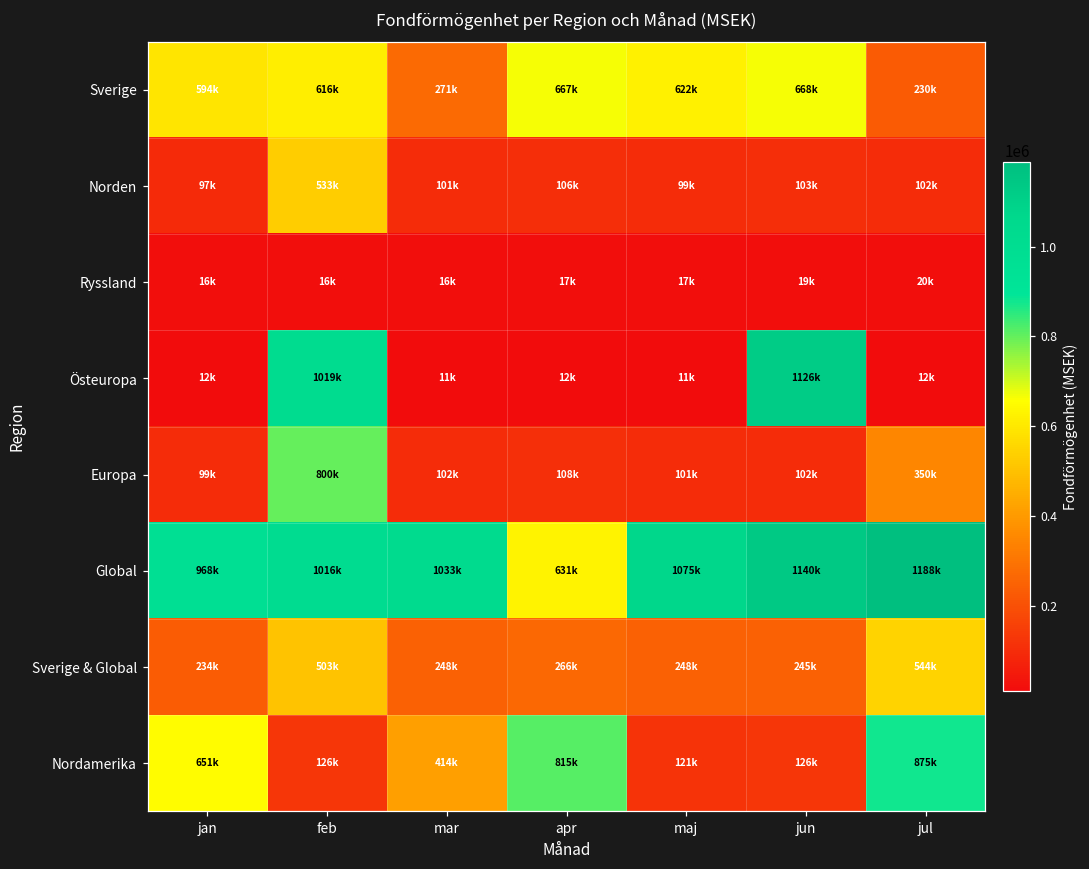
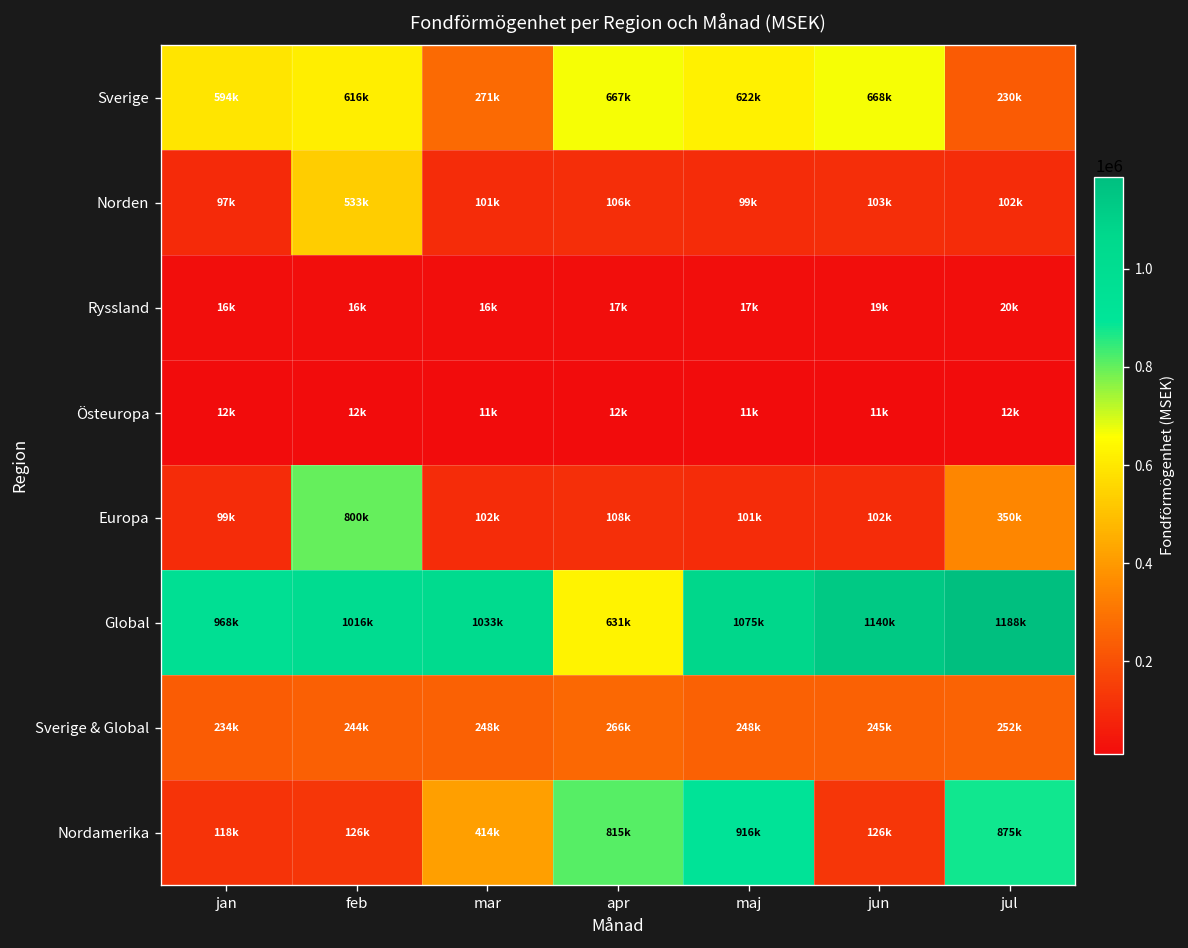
  {
    "Sverige": {
      "jan": "594k",
      "feb": "616k",
      "mar": "271k",
      "apr": "667k",
      "maj": "622k",
      "jun": "668k",
      "jul": "230k"
    },
    "Norden": {
      "jan": "97k",
      "feb": "533k",
      "mar": "101k",
      "apr": "106k",
      "maj": "99k",
      "jun": "103k",
      "jul": "102k"
    },
    "Ryssland": {
      "jan": "16k",
      "feb": "16k",
      "mar": "16k",
      "apr": "17k",
      "maj": "17k",
      "jun": "19k",
      "jul": "20k"
    },
    "Östeuropa": {
      "jan": "12k",
-     "feb": "1019k",
+     "feb": "12k",
      "mar": "11k",
      "apr": "12k",
      "maj": "11k",
-     "jun": "1126k",
+     "jun": "11k",
      "jul": "12k"
    },
    "Europa": {
      "jan": "99k",
      "feb": "800k",
      "mar": "102k",
      "apr": "108k",
      "maj": "101k",
      "jun": "102k",
      "jul": "350k"
    },
    "Global": {
      "jan": "968k",
      "feb": "1016k",
      "mar": "1033k",
      "apr": "631k",
      "maj": "1075k",
      "jun": "1140k",
      "jul": "1188k"
    },
    "Sverige & Global": {
      "jan": "234k",
-     "feb": "503k",
+     "feb": "244k",
      "mar": "248k",
      "apr": "266k",
      "maj": "248k",
      "jun": "245k",
-     "jul": "544k"
+     "jul": "252k"
    },
    "Nordamerika": {
-     "jan": "651k",
+     "jan": "118k",
      "feb": "126k",
      "mar": "414k",
      "apr": "815k",
-     "maj": "121k",
+     "maj": "916k",
      "jun": "126k",
      "jul": "875k"
    }
  }
